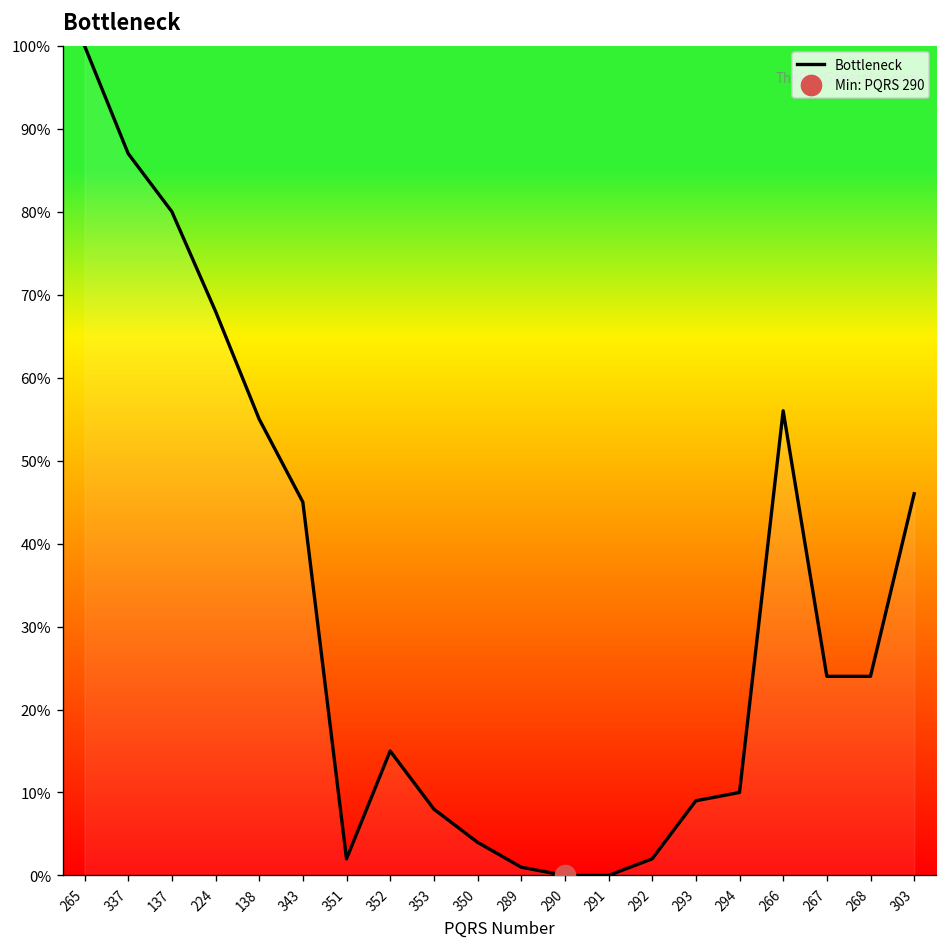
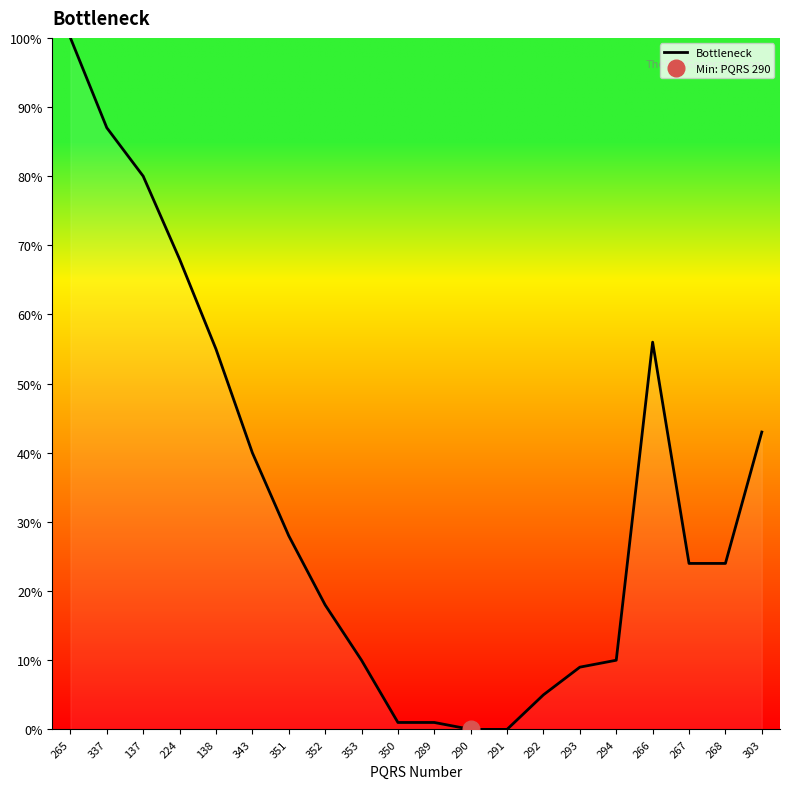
  {
    "Bottleneck": {
      "265": "100%",
      "337": "87%",
      "137": "80%",
      "224": "68%",
      "138": "55%",
-     "343": "45%",
-     "351": "2%",
-     "352": "15%",
-     "353": "8%",
-     "350": "4%",
+     "343": "40%",
+     "351": "28%",
+     "352": "18%",
+     "353": "10%",
+     "350": "1%",
      "289": "1%",
      "291": "0%",
-     "292": "2%",
+     "292": "5%",
      "293": "9%",
      "294": "10%",
      "266": "56%",
      "267": "24%",
      "268": "24%",
-     "303": "46%"
+     "303": "43%"
    }
  }
